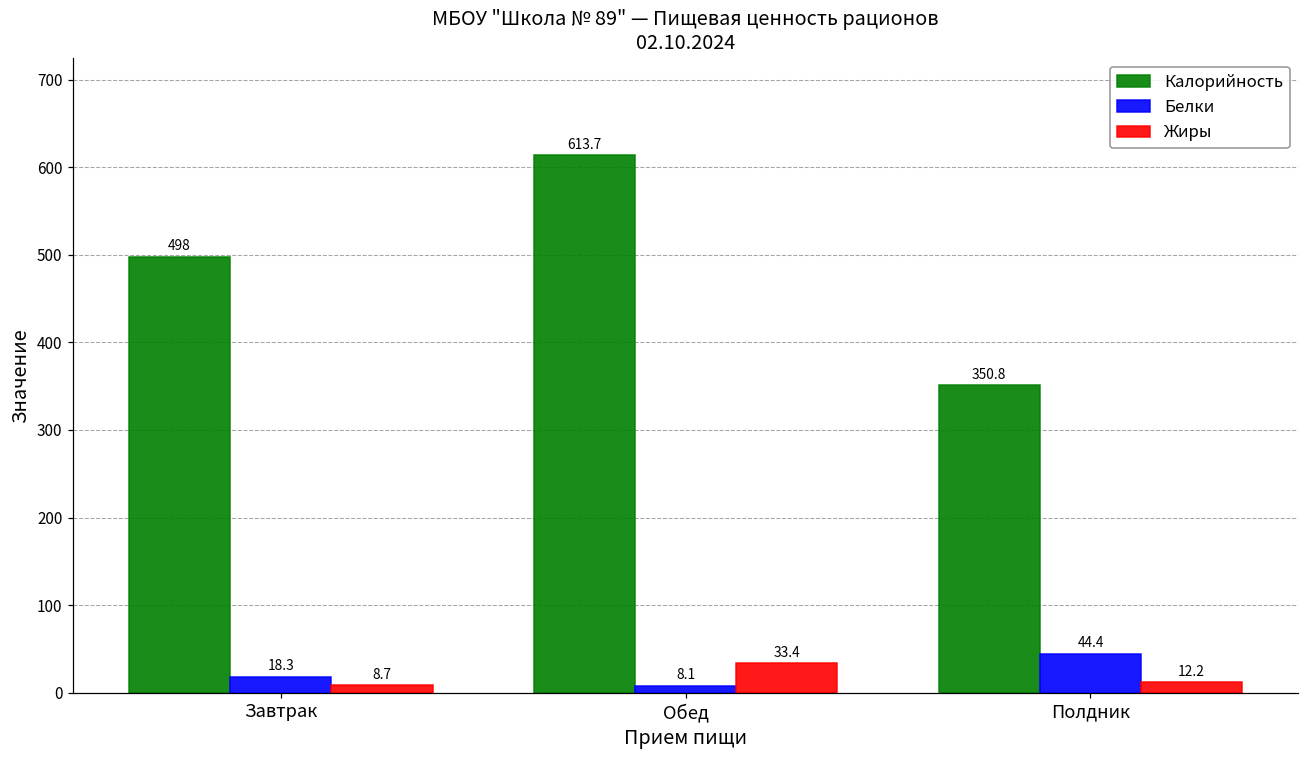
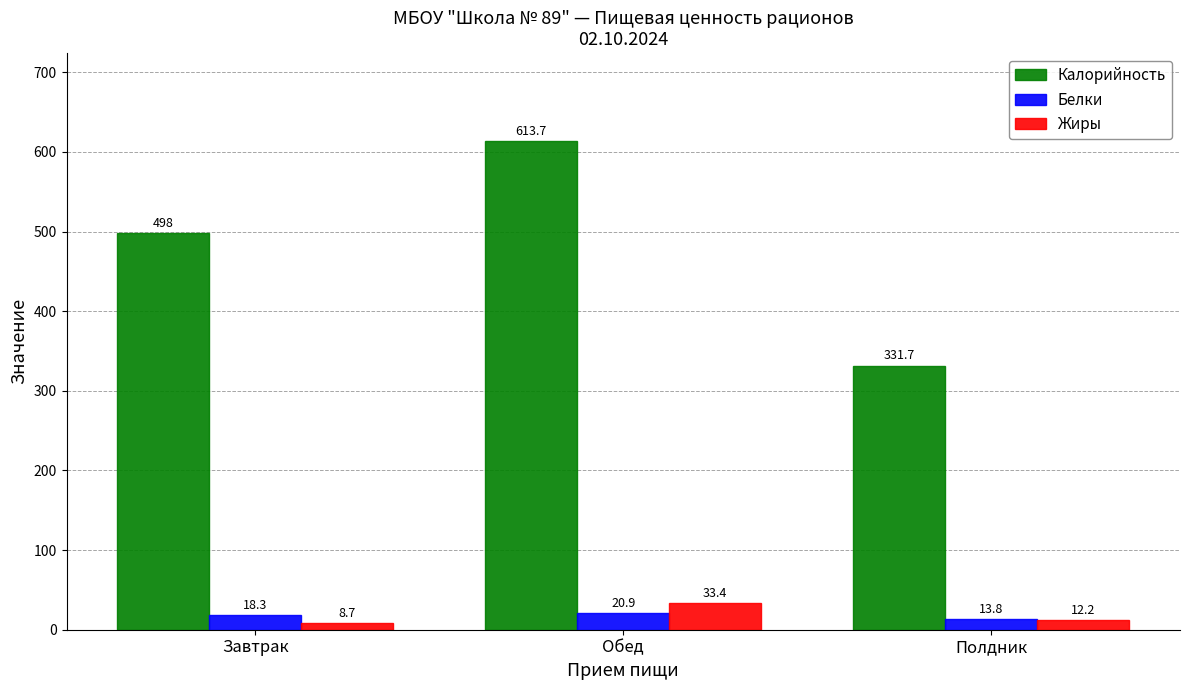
  {
    "Калорийность": {
      "Завтрак": 498,
      "Обед": 613.7,
-     "Полдник": 350.8
+     "Полдник": 331.7
    },
    "Белки": {
      "Завтрак": 18.3,
-     "Обед": 8.1,
-     "Полдник": 44.4
+     "Обед": 20.9,
+     "Полдник": 13.8
    },
    "Жиры": {
      "Завтрак": 8.7,
      "Обед": 33.4,
      "Полдник": 12.2
    }
  }
